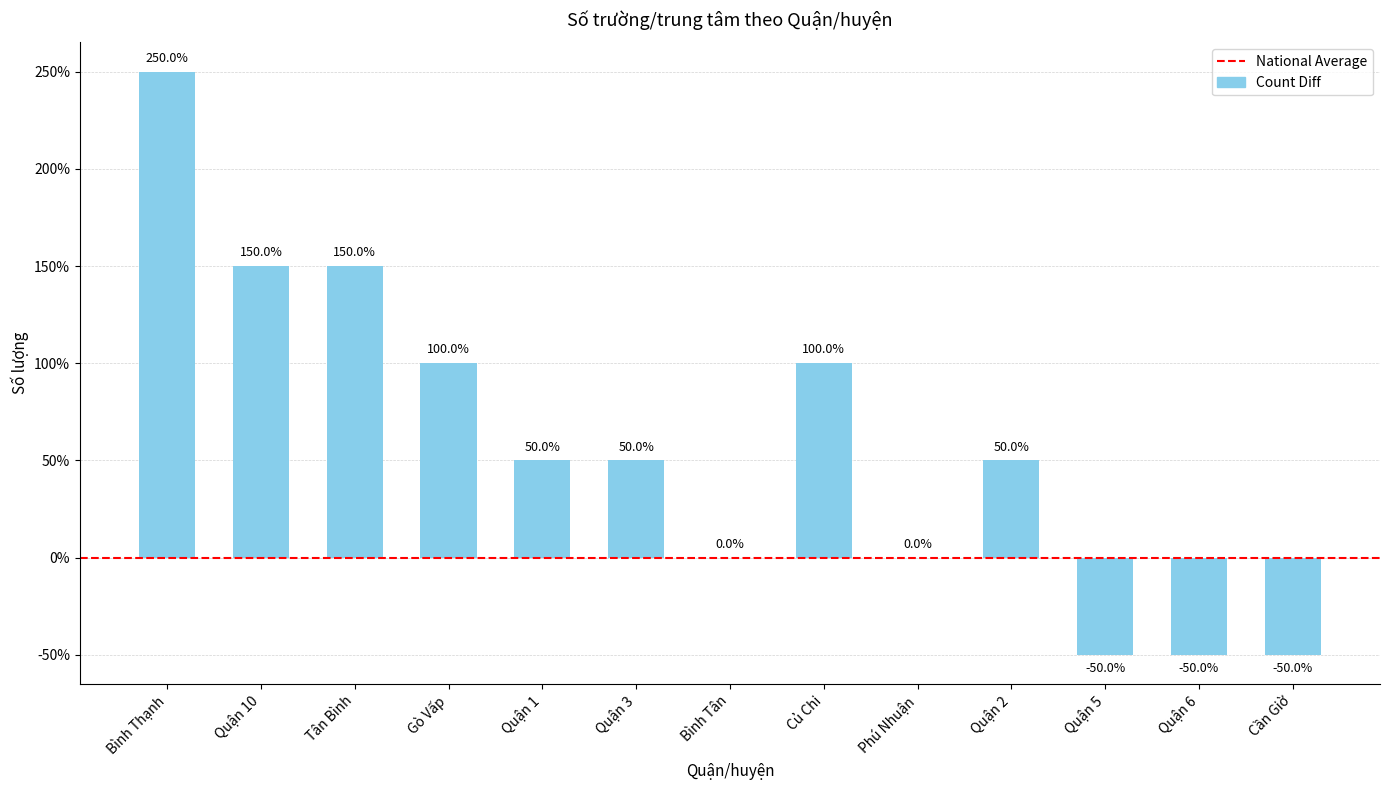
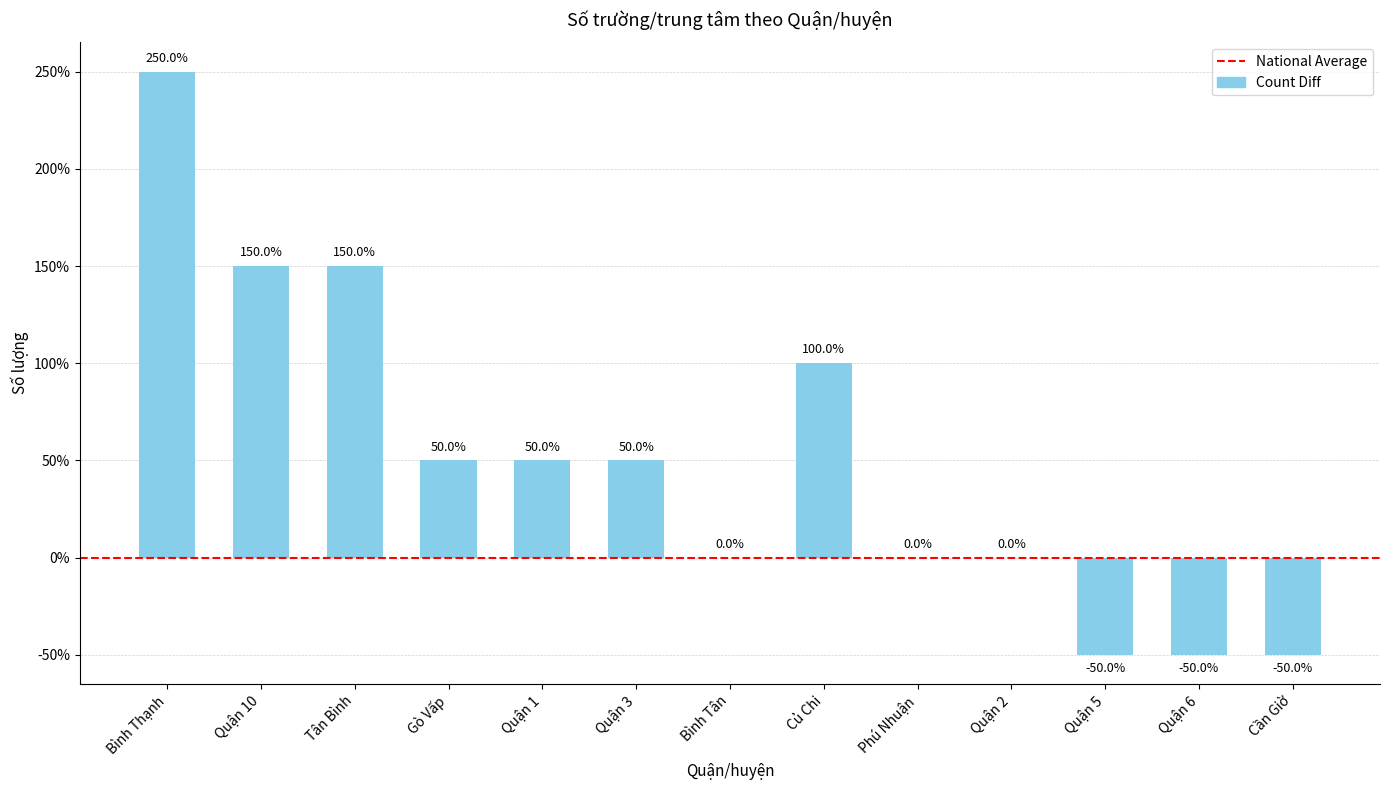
  {
    "Bình Thạnh": "250.0%",
    "Quận 10": "150.0%",
    "Tân Bình": "150.0%",
-   "Gò Vấp": "100.0%",
+   "Gò Vấp": "50.0%",
    "Quận 1": "50.0%",
    "Quận 3": "50.0%",
    "Bình Tân": "0.0%",
    "Củ Chi": "100.0%",
    "Phú Nhuận": "0.0%",
-   "Quận 2": "50.0%",
+   "Quận 2": "0.0%",
    "Quận 5": "-50.0%",
    "Quận 6": "-50.0%",
    "Cần Giờ": "-50.0%"
  }
